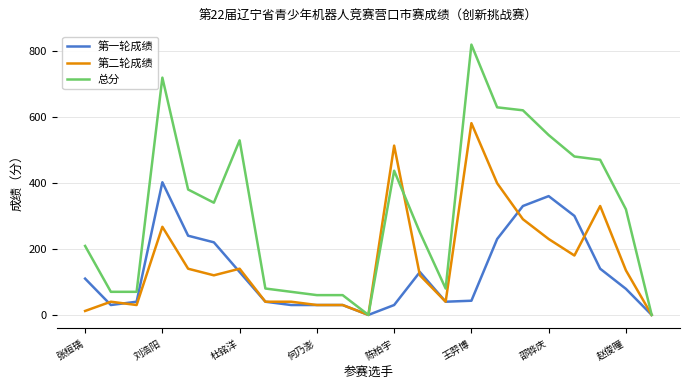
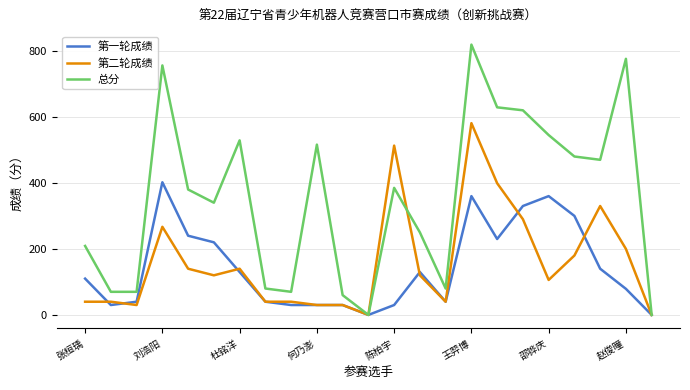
  {
    "第一轮成绩": {
      "张桓瑀": 110,
      "刘浩阳": 400,
      "杜铭洋": 130,
      "陈柏宇": 30,
-     "王羿博": 40,
+     "王羿博": 360,
      "邵铧庆": 360,
      "赵俊曈": 80
    },
    "第二轮成绩": {
-     "张桓瑀": 10,
+     "张桓瑀": 40,
      "刘浩阳": 270,
      "杜铭洋": 140,
      "陈柏宇": 510,
      "王羿博": 580,
-     "邵铧庆": 230,
-     "赵俊曈": 140
+     "邵铧庆": 110,
+     "赵俊曈": 200
    },
    "总分": {
      "张桓瑀": 210,
-     "刘浩阳": 720,
+     "刘浩阳": 760,
      "杜铭洋": 530,
-     "何乃澎": 60,
-     "陈柏宇": 440,
+     "何乃澎": 520,
+     "陈柏宇": 390,
      "王羿博": 820,
      "邵铧庆": 550,
-     "赵俊曈": 320
+     "赵俊曈": 780
    }
  }
